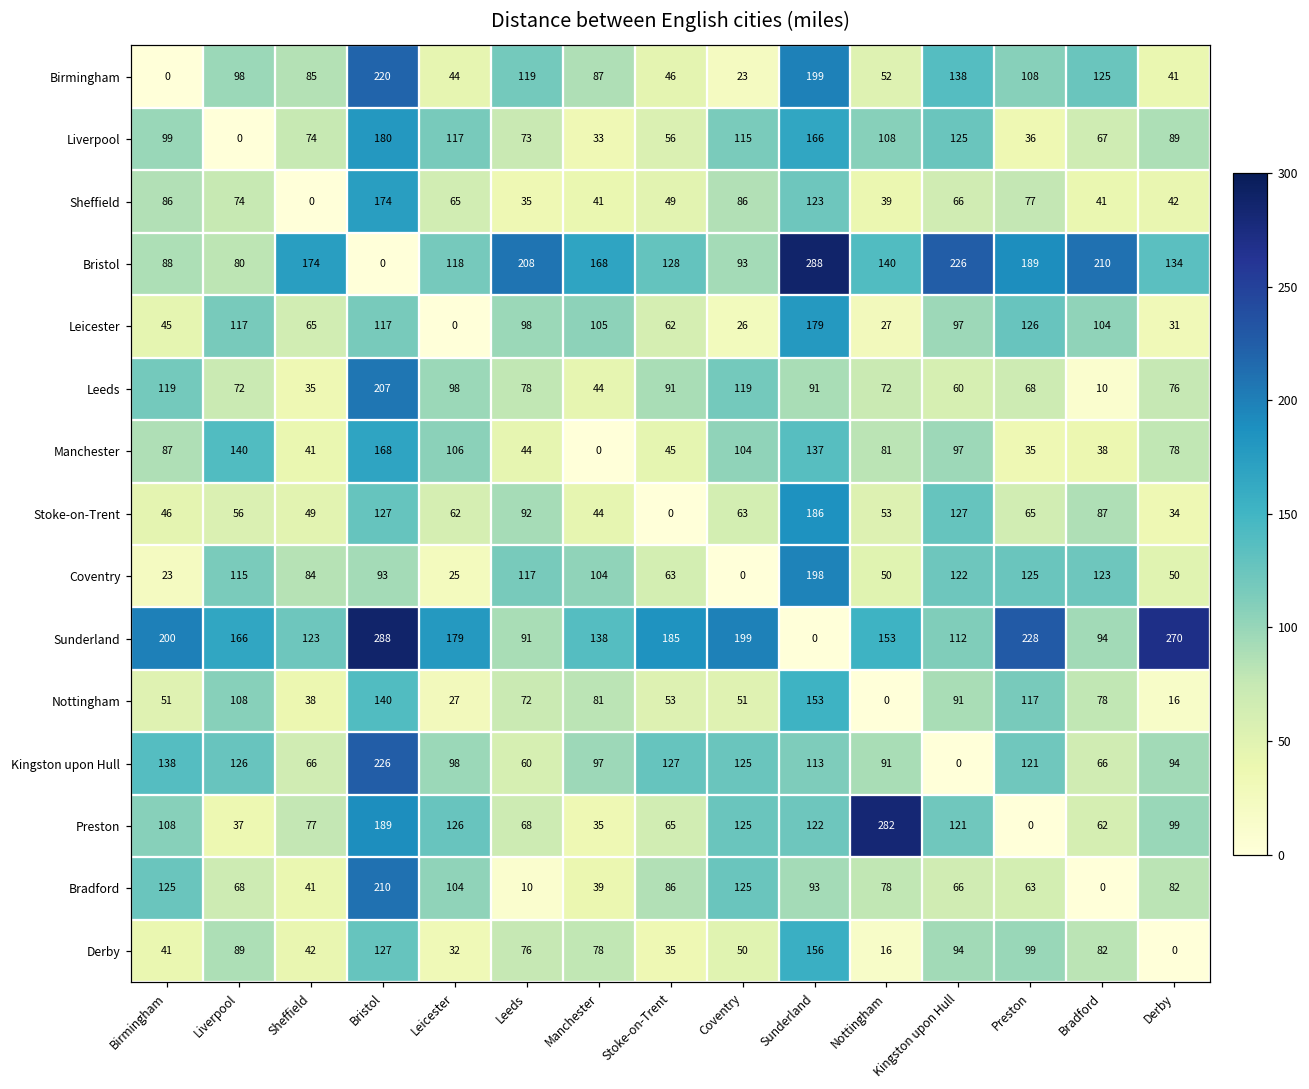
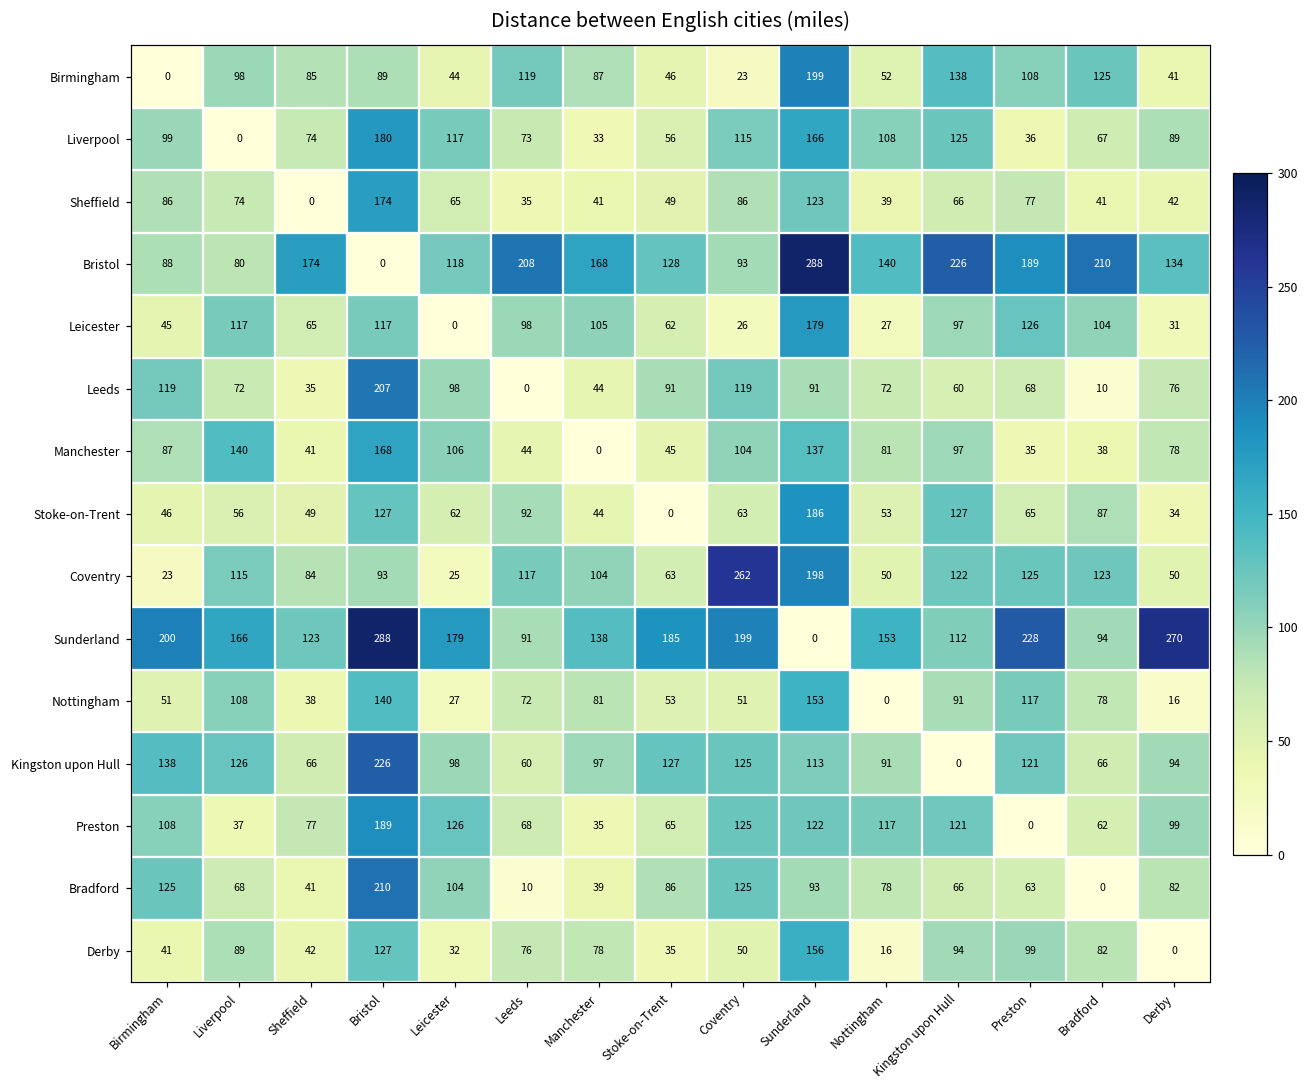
  {
    "Birmingham": {
      "Birmingham": 0,
      "Liverpool": 98,
      "Sheffield": 85,
-     "Bristol": 220,
+     "Bristol": 89,
      "Leicester": 44,
      "Leeds": 119,
      "Manchester": 87,
      "Stoke-on-Trent": 46,
      "Coventry": 23,
      "Sunderland": 199,
      "Nottingham": 52,
      "Kingston upon Hull": 138,
      "Preston": 108,
      "Bradford": 125,
      "Derby": 41
    },
    "Leeds": {
      "Birmingham": 119,
      "Liverpool": 72,
      "Sheffield": 35,
      "Bristol": 207,
      "Leicester": 98,
-     "Leeds": 78,
+     "Leeds": 0,
      "Manchester": 44,
      "Stoke-on-Trent": 91,
      "Coventry": 119,
      "Sunderland": 91,
      "Nottingham": 72,
      "Kingston upon Hull": 60,
      "Preston": 68,
      "Bradford": 10,
      "Derby": 76
    },
    "Coventry": {
      "Birmingham": 23,
      "Liverpool": 115,
      "Sheffield": 84,
      "Bristol": 93,
      "Leicester": 25,
      "Leeds": 117,
      "Manchester": 104,
      "Stoke-on-Trent": 63,
-     "Coventry": 0,
+     "Coventry": 262,
      "Sunderland": 198,
      "Nottingham": 50,
      "Kingston upon Hull": 122,
      "Preston": 125,
      "Bradford": 123,
      "Derby": 50
    },
    "Preston": {
      "Birmingham": 108,
      "Liverpool": 37,
      "Sheffield": 77,
      "Bristol": 189,
      "Leicester": 126,
      "Leeds": 68,
      "Manchester": 35,
      "Stoke-on-Trent": 65,
      "Coventry": 125,
      "Sunderland": 122,
-     "Nottingham": 282,
+     "Nottingham": 117,
      "Kingston upon Hull": 121,
      "Preston": 0,
      "Bradford": 62,
      "Derby": 99
    }
  }
